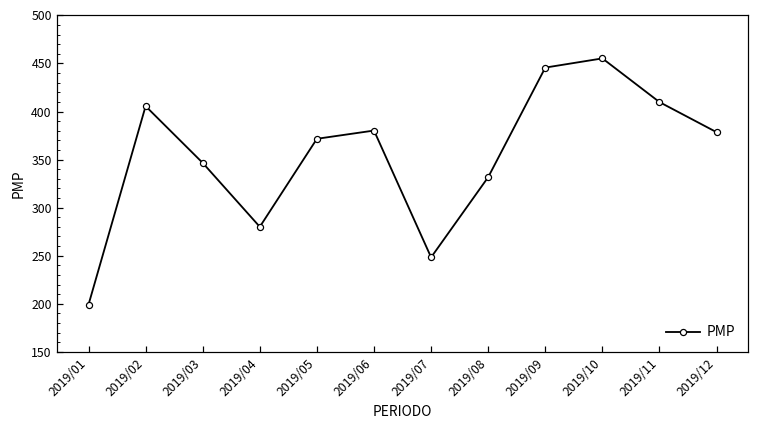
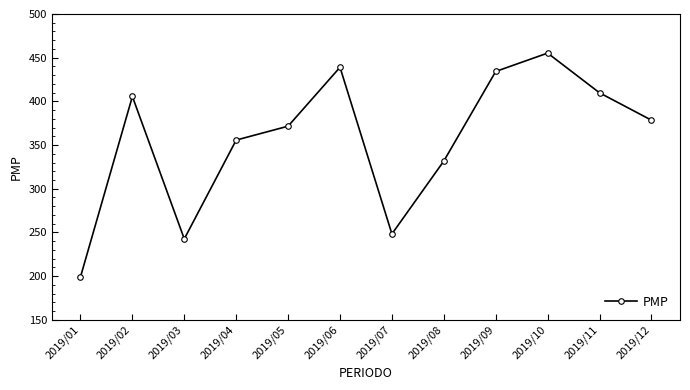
  {
    "2019/01": 200,
    "2019/02": 410,
-   "2019/03": 350,
-   "2019/04": 280,
+   "2019/03": 240,
+   "2019/04": 360,
    "2019/05": 370,
-   "2019/06": 380,
+   "2019/06": 440,
    "2019/07": 250,
    "2019/08": 330,
-   "2019/09": 450,
+   "2019/09": 430,
    "2019/10": 460,
    "2019/11": 410,
    "2019/12": 380
  }
